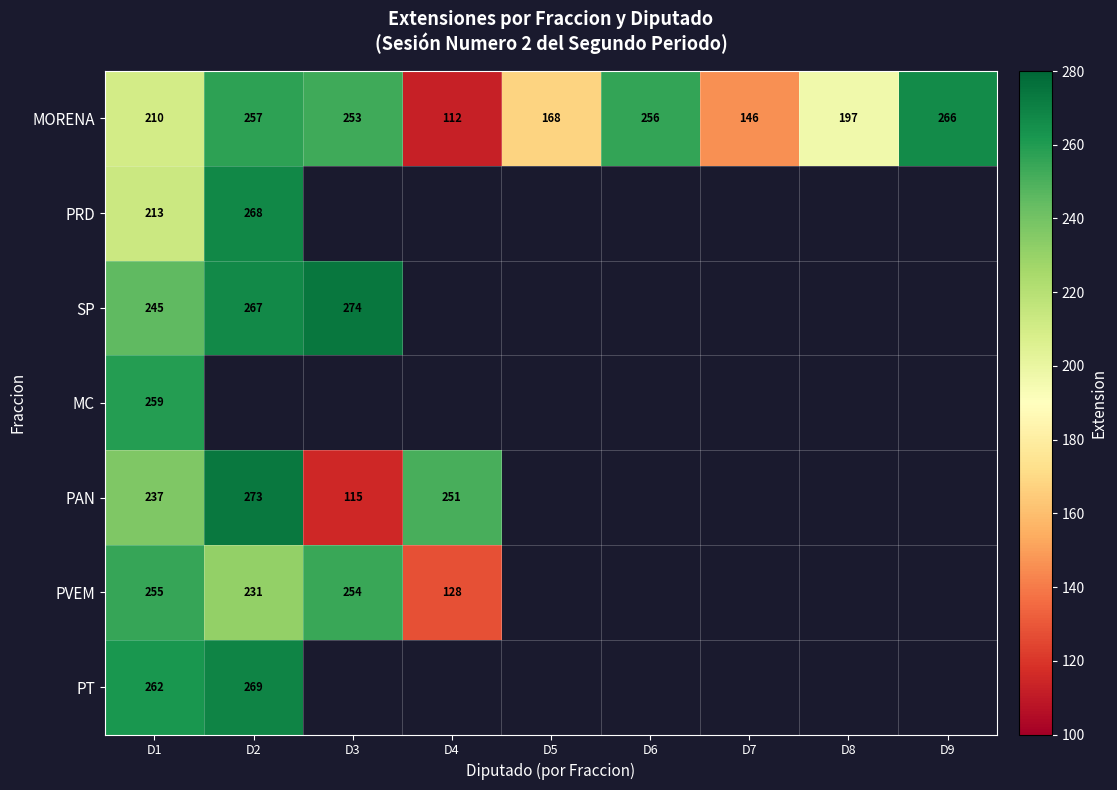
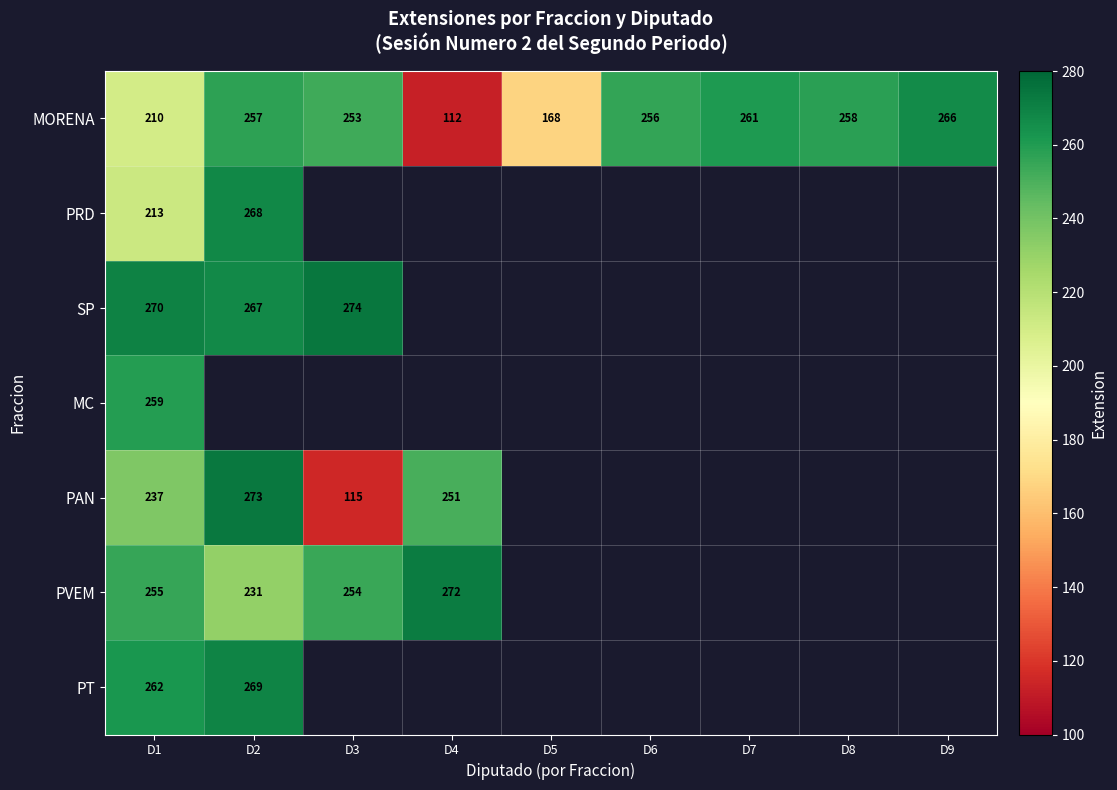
  {
    "MORENA": {
      "D1": 210,
      "D2": 257,
      "D3": 253,
      "D4": 112,
      "D5": 168,
      "D6": 256,
-     "D7": 146,
-     "D8": 197,
+     "D7": 261,
+     "D8": 258,
      "D9": 266
    },
    "PRD": {
      "D1": 213,
      "D2": 268
    },
    "SP": {
-     "D1": 245,
+     "D1": 270,
      "D2": 267,
      "D3": 274
    },
    "MC": {
      "D1": 259
    },
    "PAN": {
      "D1": 237,
      "D2": 273,
      "D3": 115,
      "D4": 251
    },
    "PVEM": {
      "D1": 255,
      "D2": 231,
      "D3": 254,
-     "D4": 128
+     "D4": 272
    },
    "PT": {
      "D1": 262,
      "D2": 269
    }
  }
